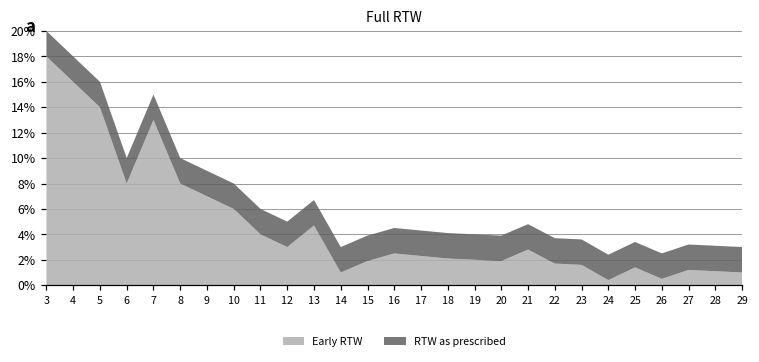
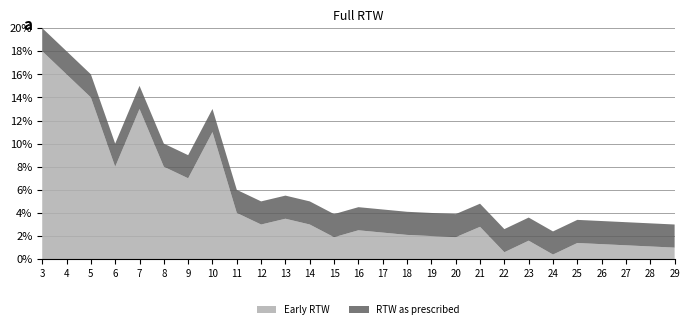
  {
    "Early RTW": {
      "3": "18.0%",
      "4": "16.0%",
      "5": "14.0%",
      "6": "8.0%",
      "7": "13.0%",
      "8": "8.0%",
      "9": "7.0%",
-     "10": "6%",
+     "10": "11%",
      "11": "4.0%",
      "12": "3.0%",
-     "13": "4.7%",
-     "14": "1%",
+     "13": "3.5%",
+     "14": "3%",
      "15": "1.9%",
      "16": "2.5%",
      "17": "2.3%",
      "18": "2.1%",
      "19": "2.0%",
      "20": "1.9%",
      "21": "2.8%",
-     "22": "1.7%",
+     "22": "0.6%",
      "23": "1.6%",
      "24": "0.4%",
      "25": "1.4%",
-     "26": "0.5%",
+     "26": "1.3%",
      "27": "1.2%",
      "28": "1.1%",
      "29": "1.0%"
    },
    "RTW as prescribed": {
      "3": "2.0%",
      "4": "2.0%",
      "5": "2.0%",
      "6": "2.0%",
      "7": "2.0%",
      "8": "2.0%",
      "9": "2.0%",
      "10": "2.0%",
      "11": "2.0%",
      "12": "2.0%",
      "13": "2.0%",
      "14": "2.0%",
      "15": "2.0%",
      "16": "2.0%",
      "17": "2.0%",
      "18": "2.0%",
      "19": "2.0%",
      "20": "2.0%",
      "21": "2.0%",
      "22": "2.0%",
      "23": "2.0%",
      "24": "2.0%",
      "25": "2.0%",
      "26": "2.0%",
      "27": "2.0%",
      "28": "2.0%",
      "29": "2.0%"
    }
  }
